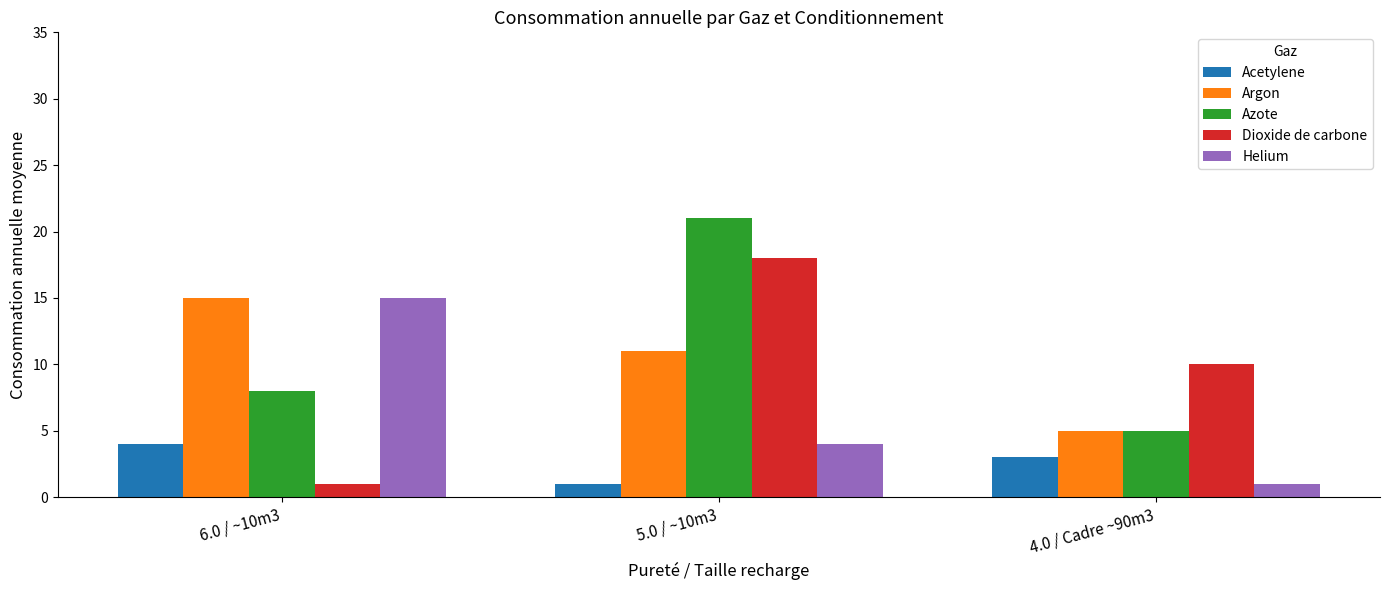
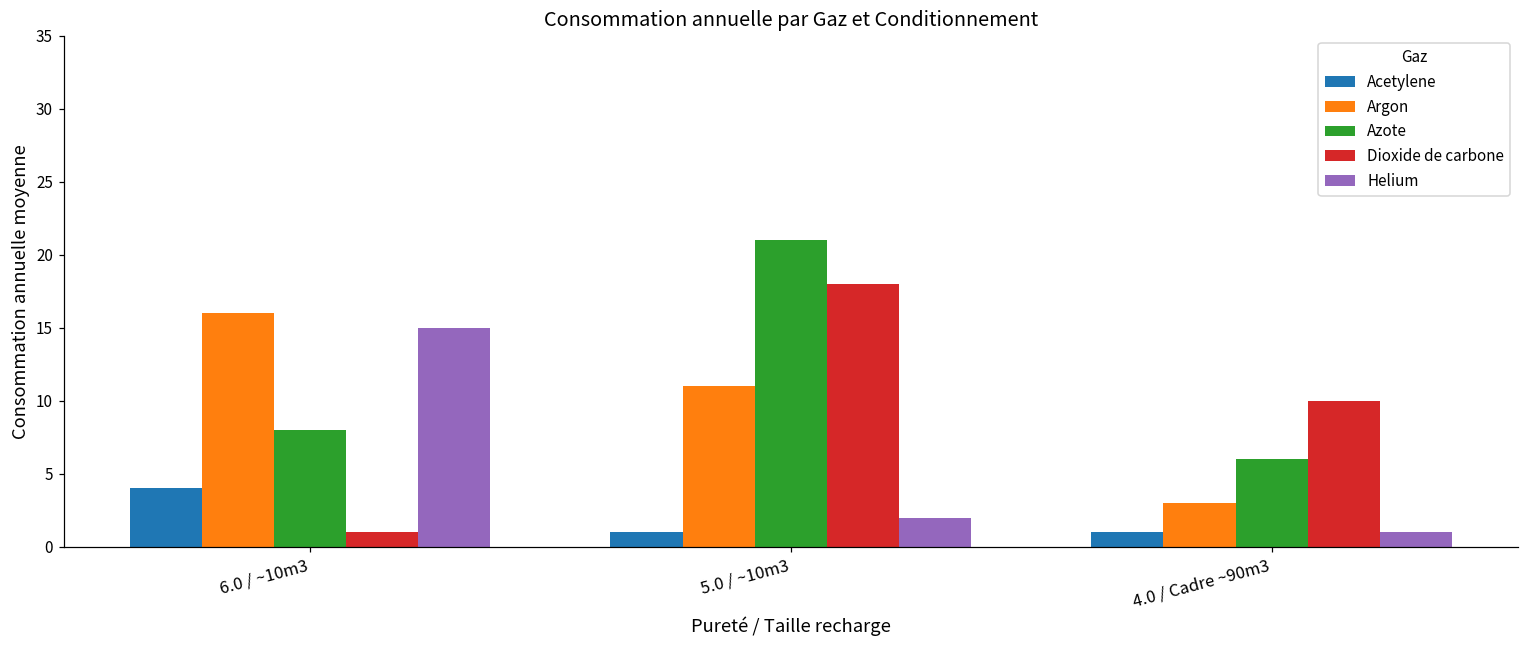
  {
    "Acetylene": {
      "6.0 / ~10m3": 4,
      "5.0 / ~10m3": 1,
-     "4.0 / Cadre ~90m3": 3
+     "4.0 / Cadre ~90m3": 1
    },
    "Argon": {
-     "6.0 / ~10m3": 15,
+     "6.0 / ~10m3": 16,
      "5.0 / ~10m3": 11,
-     "4.0 / Cadre ~90m3": 5
+     "4.0 / Cadre ~90m3": 3
    },
    "Azote": {
      "6.0 / ~10m3": 8,
      "5.0 / ~10m3": 21,
-     "4.0 / Cadre ~90m3": 5
+     "4.0 / Cadre ~90m3": 6
    },
    "Dioxide de carbone": {
      "6.0 / ~10m3": 1,
      "5.0 / ~10m3": 18,
      "4.0 / Cadre ~90m3": 10
    },
    "Helium": {
      "6.0 / ~10m3": 15,
-     "5.0 / ~10m3": 4,
+     "5.0 / ~10m3": 2,
      "4.0 / Cadre ~90m3": 1
    }
  }
